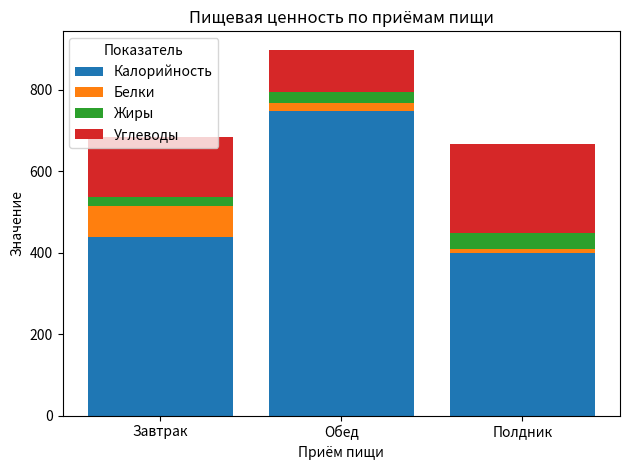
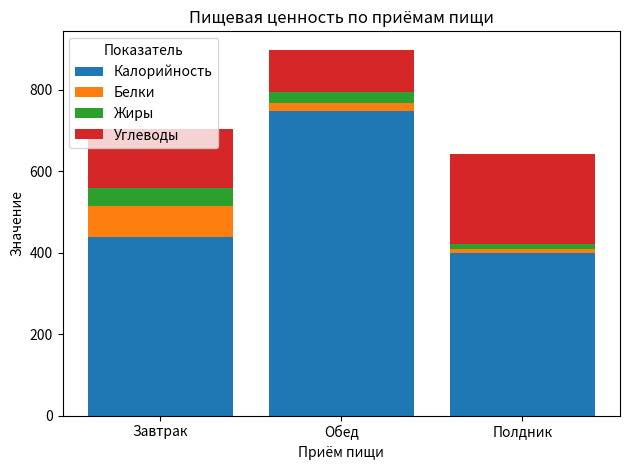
  {
    "Калорийность": {
      "Завтрак": 440,
      "Обед": 750,
      "Полдник": 400
    },
    "Белки": {
      "Завтрак": 80,
      "Обед": 20,
      "Полдник": 10
    },
    "Жиры": {
-     "Завтрак": 20,
+     "Завтрак": 40,
      "Обед": 30,
-     "Полдник": 40
+     "Полдник": 10
    },
    "Углеводы": {
      "Обед": 100,
      "Полдник": 220
    }
  }
